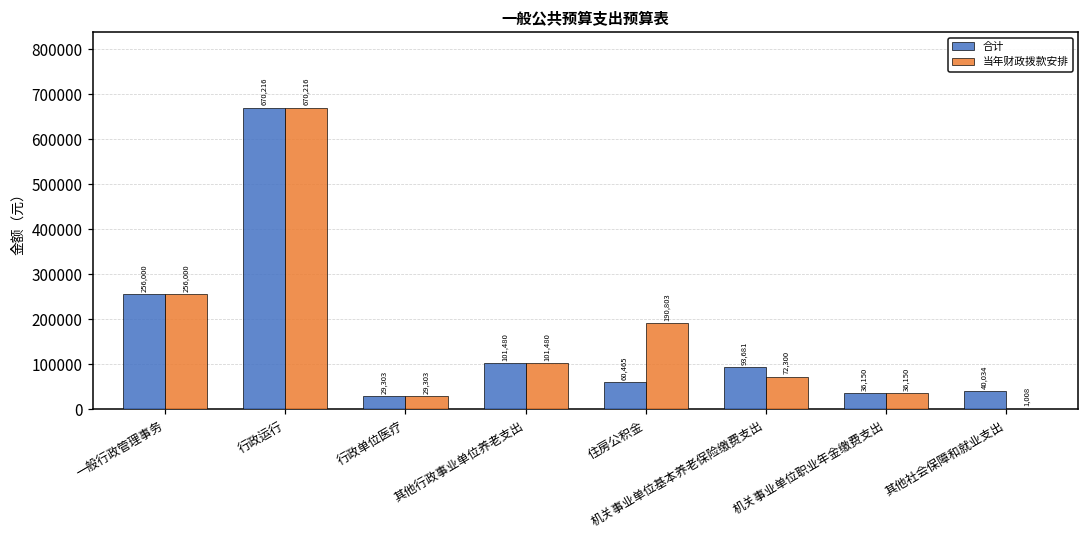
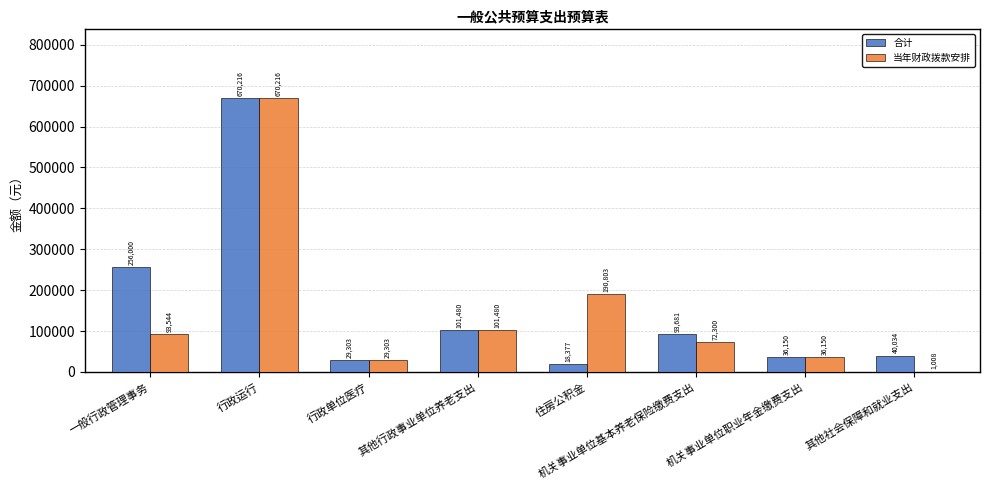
  {
    "合计": {
      "一般行政管理事务": "256,000",
      "行政运行": "670,216",
      "行政单位医疗": "29,303",
      "其他行政事业单位养老支出": "101,480",
-     "住房公积金": "60,465",
+     "住房公积金": "18,377",
      "机关事业单位基本养老保险缴费支出": "93,681",
      "机关事业单位职业年金缴费支出": "36,150",
      "其他社会保障和就业支出": "40,034"
    },
    "当年财政拨款安排": {
-     "一般行政管理事务": "256,000",
+     "一般行政管理事务": "93,544",
      "行政运行": "670,216",
      "行政单位医疗": "29,303",
      "其他行政事业单位养老支出": "101,480",
      "住房公积金": "190,803",
      "机关事业单位基本养老保险缴费支出": "72,300",
      "机关事业单位职业年金缴费支出": "36,150",
      "其他社会保障和就业支出": "1,008"
    }
  }
